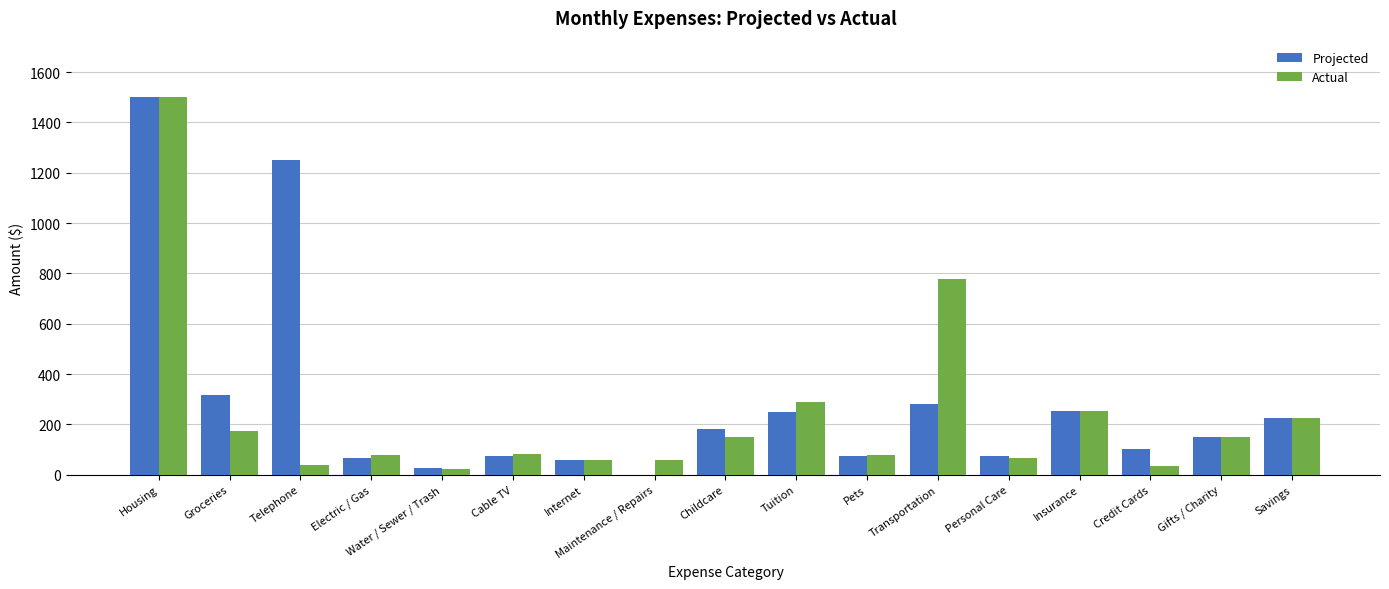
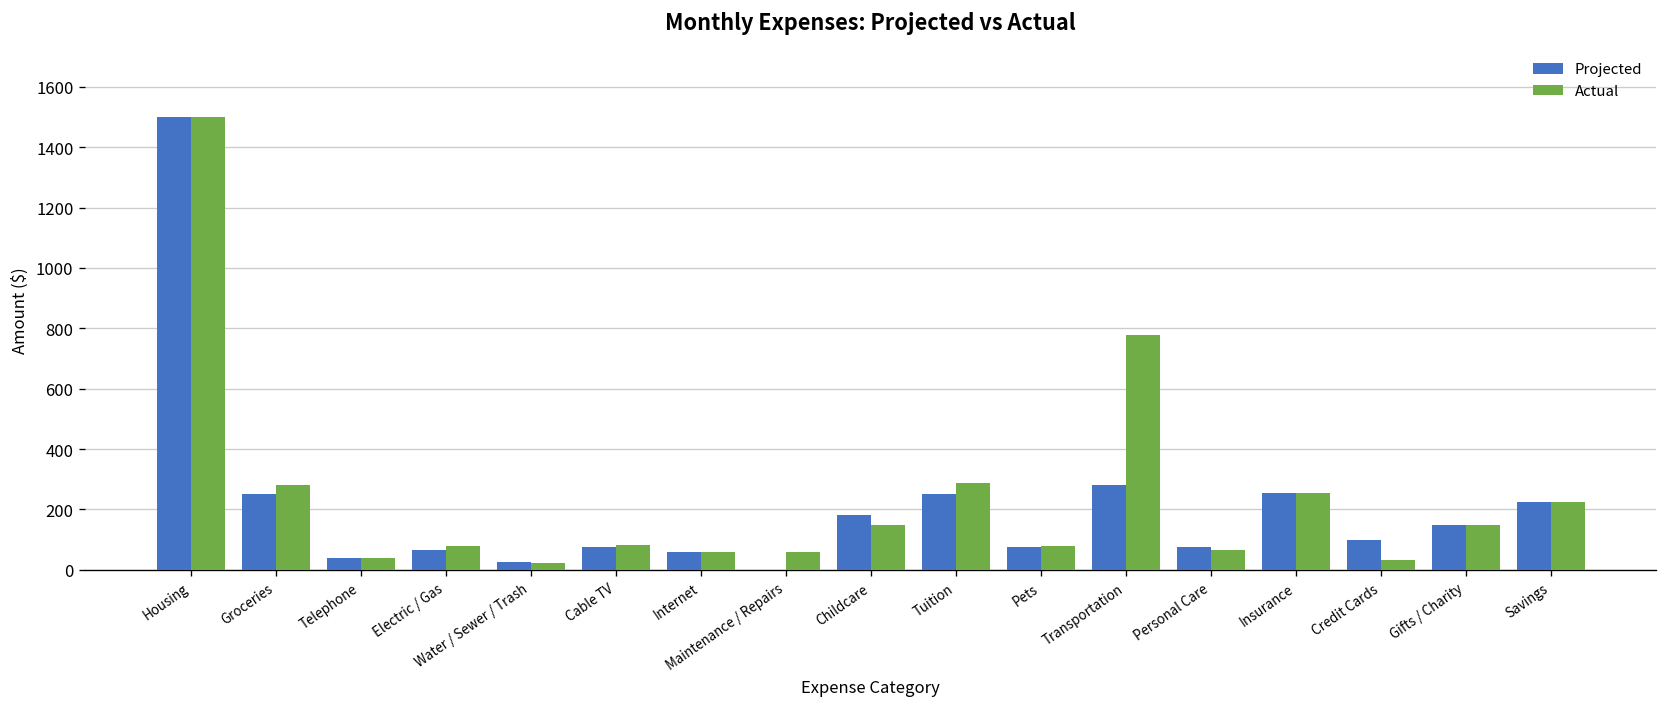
  {
    "Projected": {
      "Housing": 1500,
-     "Groceries": 320,
-     "Telephone": 1250,
+     "Groceries": 250,
+     "Telephone": 40,
      "Electric / Gas": 70,
      "Water / Sewer / Trash": 30,
      "Cable TV": 80,
      "Internet": 60,
      "Maintenance / Repairs": 0,
      "Childcare": 180,
      "Tuition": 250,
      "Pets": 80,
      "Transportation": 280,
      "Personal Care": 80,
      "Insurance": 260,
      "Credit Cards": 100,
      "Gifts / Charity": 150,
      "Savings": 230
    },
    "Actual": {
      "Housing": 1500,
-     "Groceries": 180,
+     "Groceries": 280,
      "Telephone": 40,
      "Electric / Gas": 80,
      "Water / Sewer / Trash": 20,
      "Cable TV": 80,
      "Internet": 60,
      "Maintenance / Repairs": 60,
      "Childcare": 150,
      "Tuition": 290,
      "Pets": 80,
      "Transportation": 780,
      "Personal Care": 70,
      "Insurance": 260,
      "Credit Cards": 30,
      "Gifts / Charity": 150,
      "Savings": 230
    }
  }
